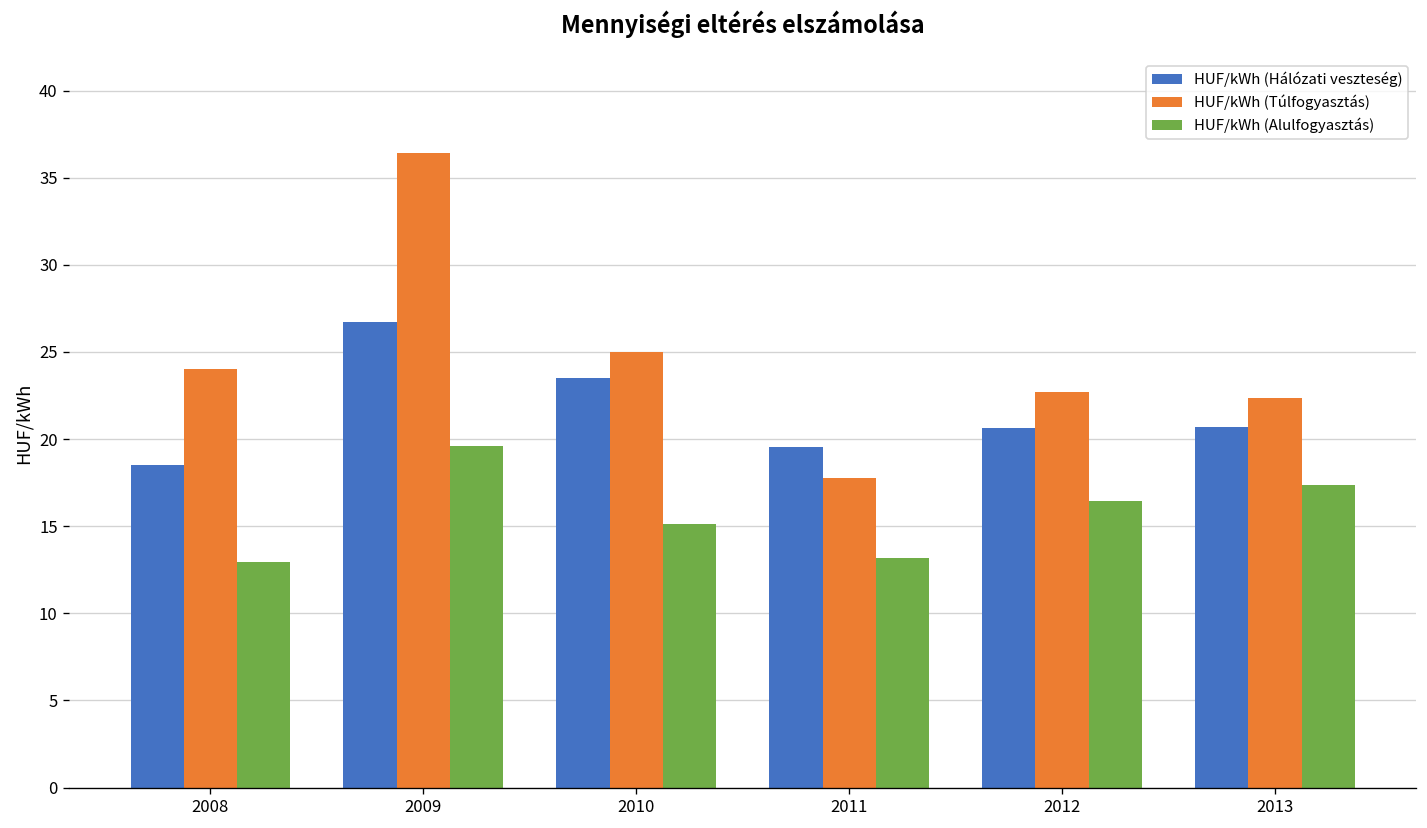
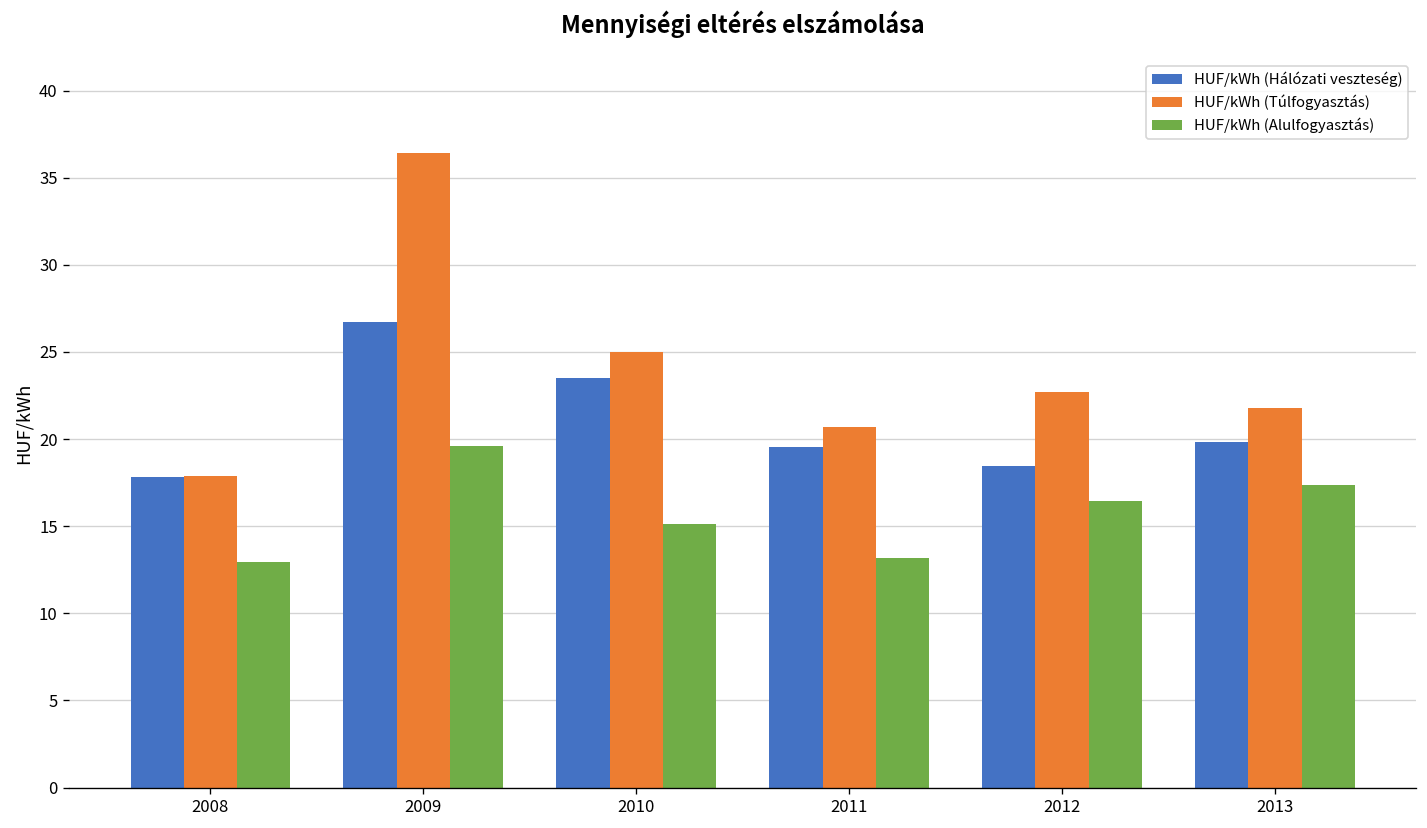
  {
    "HUF/kWh (Hálózati veszteség)": {
-     "2008": 18.5,
+     "2008": 17.8,
      "2009": 26.7,
      "2010": 23.5,
      "2011": 19.6,
-     "2012": 20.7,
-     "2013": 20.7
+     "2012": 18.4,
+     "2013": 19.8
    },
    "HUF/kWh (Túlfogyasztás)": {
-     "2008": 24.1,
+     "2008": 17.9,
      "2009": 36.4,
      "2010": 25.0,
-     "2011": 17.8,
+     "2011": 20.7,
      "2012": 22.7,
-     "2013": 22.4
+     "2013": 21.8
    },
    "HUF/kWh (Alulfogyasztás)": {
      "2008": 13.0,
      "2009": 19.6,
      "2010": 15.2,
      "2011": 13.2,
      "2012": 16.4,
      "2013": 17.4
    }
  }
